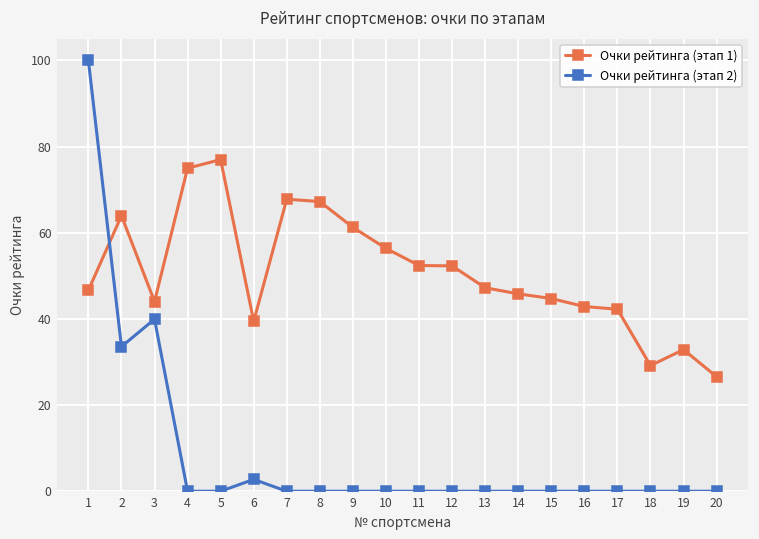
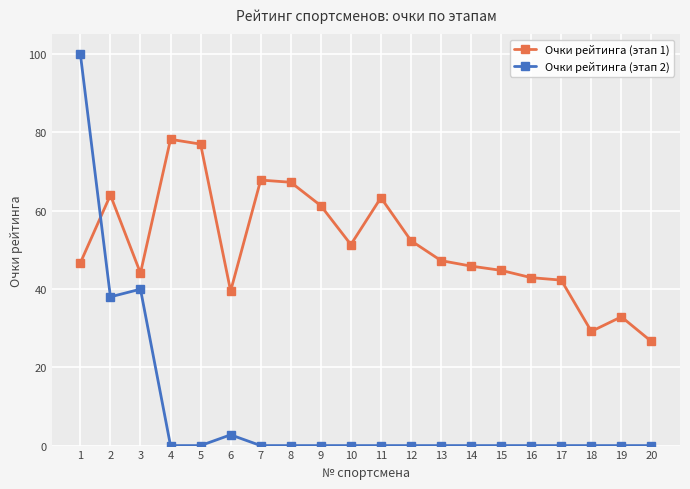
  {
    "Очки рейтинга (этап 1)": {
      "1": 47,
      "2": 64,
      "3": 44,
-     "4": 75,
+     "4": 78,
      "5": 77,
      "6": 39,
      "7": 68,
      "8": 67,
      "9": 61,
-     "10": 56,
-     "11": 52,
+     "10": 51,
+     "11": 63,
      "12": 52,
      "13": 47,
      "14": 46,
      "15": 45,
      "16": 43,
      "17": 42,
      "18": 29,
      "19": 33,
      "20": 27
    },
    "Очки рейтинга (этап 2)": {
      "1": 100,
-     "2": 34,
+     "2": 38,
      "3": 40,
      "4": 0,
      "5": 0,
      "6": 3,
      "7": 0,
      "8": 0,
      "9": 0,
      "10": 0,
      "11": 0,
      "12": 0,
      "13": 0,
      "14": 0,
      "15": 0,
      "16": 0,
      "17": 0,
      "18": 0,
      "19": 0,
      "20": 0
    }
  }
